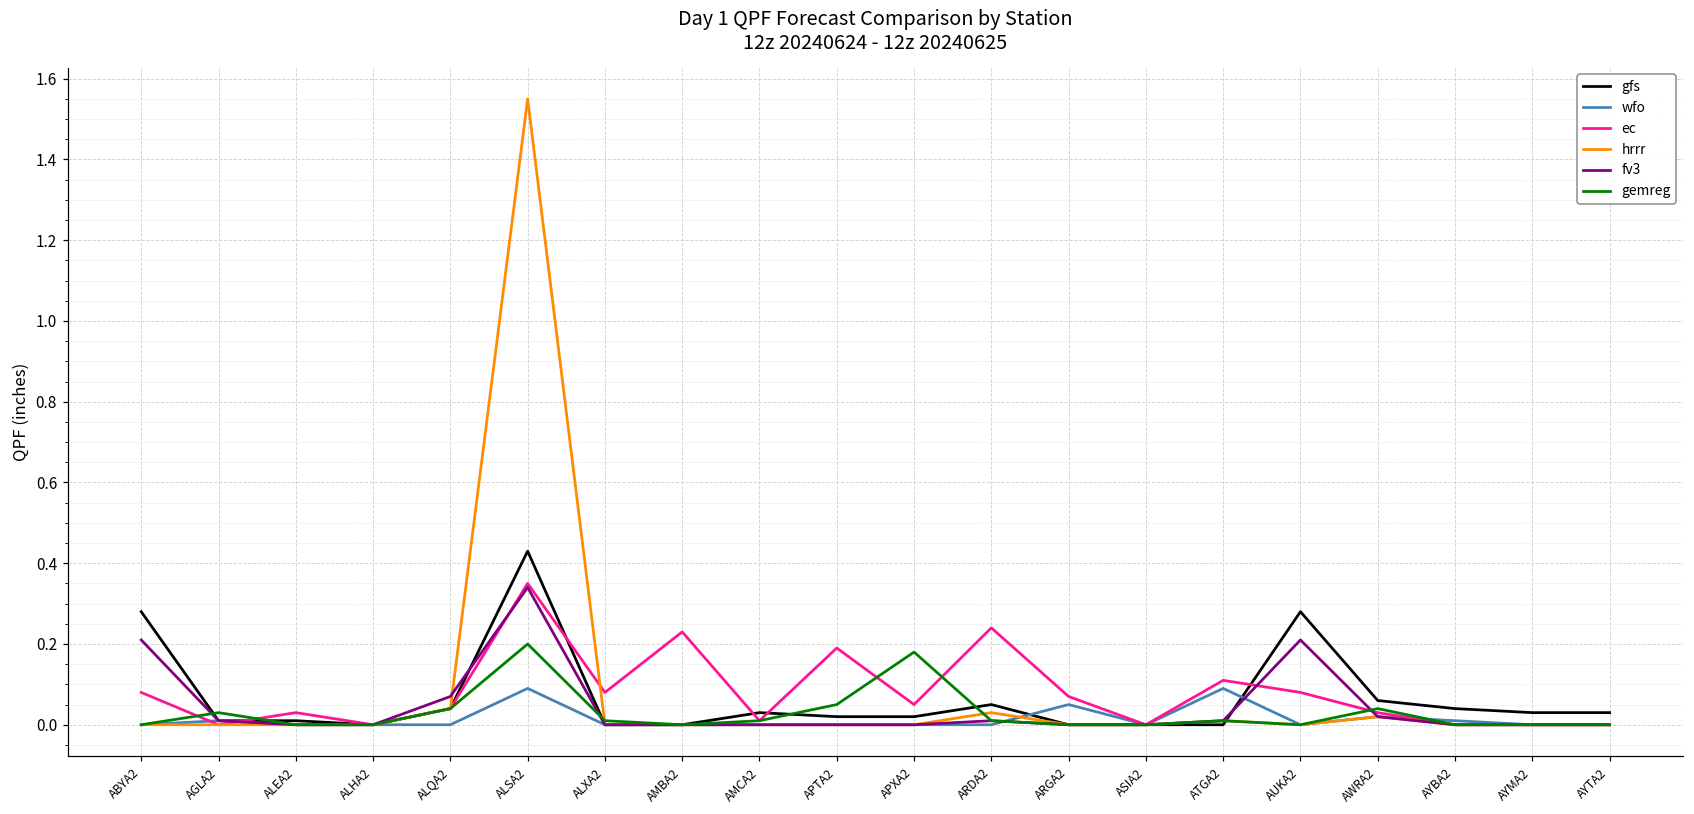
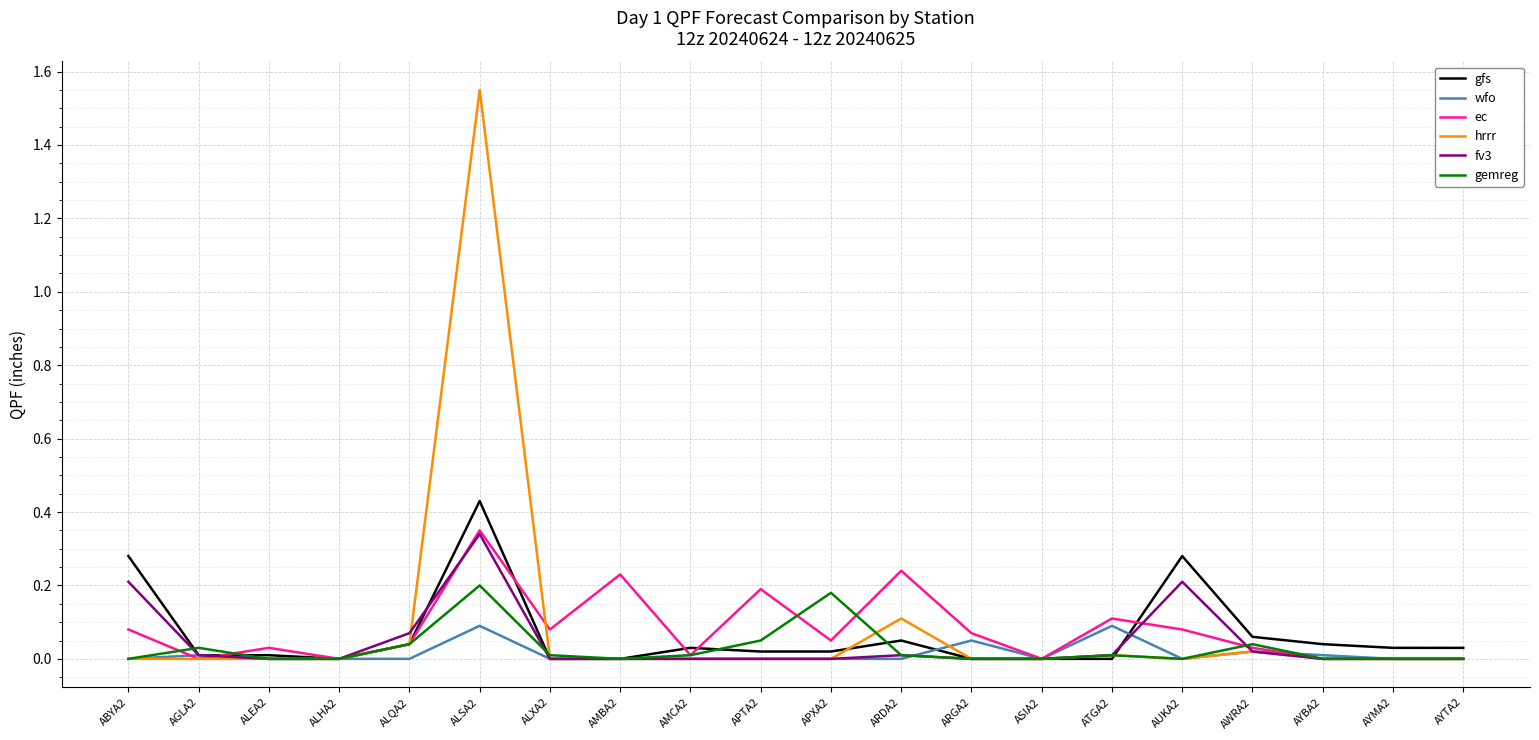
  {
    "gfs": {
      "ABYA2": 0.28,
      "ALEA2": 0.01,
      "ALSA2": 0.43,
      "AMCA2": 0.03,
      "APTA2": 0.02,
      "APXA2": 0.02,
      "ARDA2": 0.05,
      "ATGA2": 0.00,
      "AUKA2": 0.28,
      "AWRA2": 0.06,
      "AYBA2": 0.04,
      "AYMA2": 0.03,
      "AYTA2": 0.03
    },
    "wfo": {
      "ALQA2": 0.00,
      "ALSA2": 0.09,
      "ARDA2": 0.00,
      "ARGA2": 0.05,
      "ATGA2": 0.09,
      "AYBA2": 0.01
    },
    "ec": {
      "ABYA2": 0.08,
      "ALEA2": 0.03,
      "ALSA2": 0.35,
      "ALXA2": 0.08,
      "AMBA2": 0.23,
      "APTA2": 0.19,
      "APXA2": 0.05,
      "ARDA2": 0.24,
      "ARGA2": 0.07,
      "ATGA2": 0.11,
      "AUKA2": 0.08,
      "AWRA2": 0.03
    },
    "hrrr": {
      "ALSA2": 1.55,
-     "ARDA2": 0.03
+     "ARDA2": 0.11
    },
    "fv3": {
      "ABYA2": 0.21,
      "ALQA2": 0.07,
      "ALSA2": 0.34,
      "AUKA2": 0.21
    },
    "gemreg": {
      "AGLA2": 0.03,
      "ALSA2": 0.20,
      "ALXA2": 0.01,
      "APTA2": 0.05,
      "APXA2": 0.18,
      "AWRA2": 0.04
    }
  }
